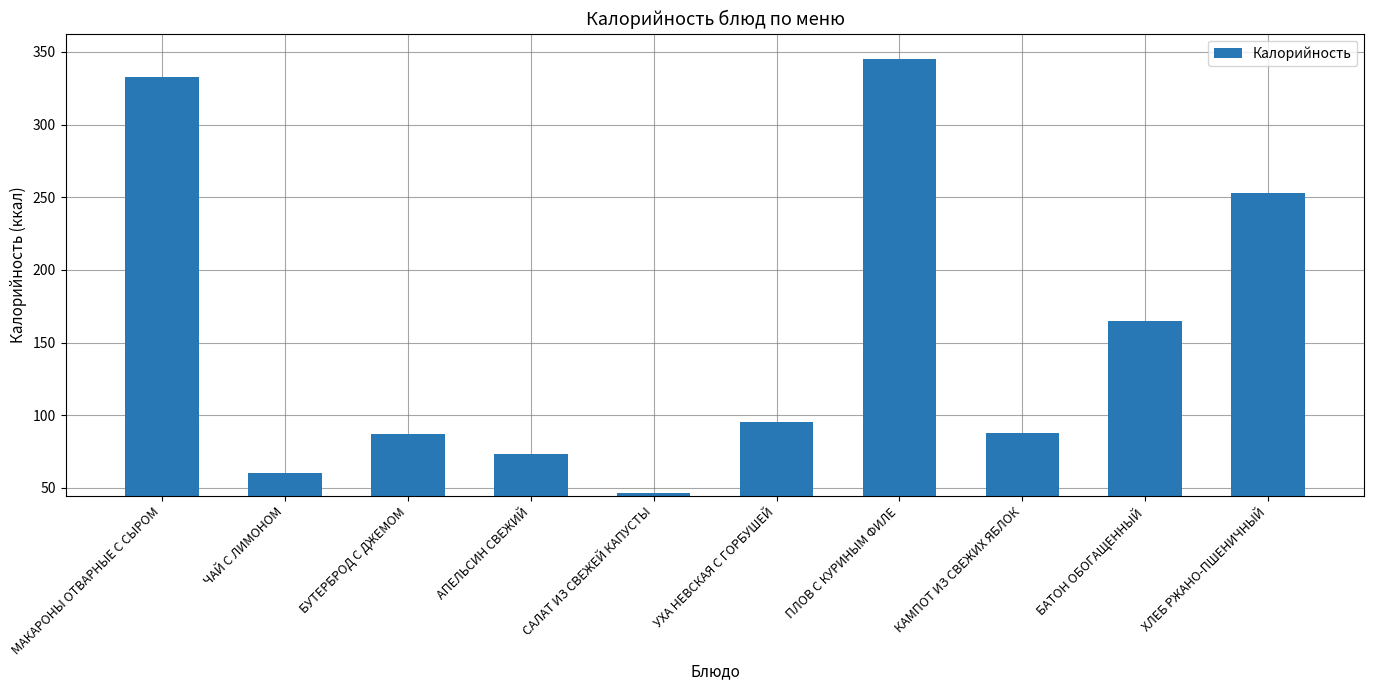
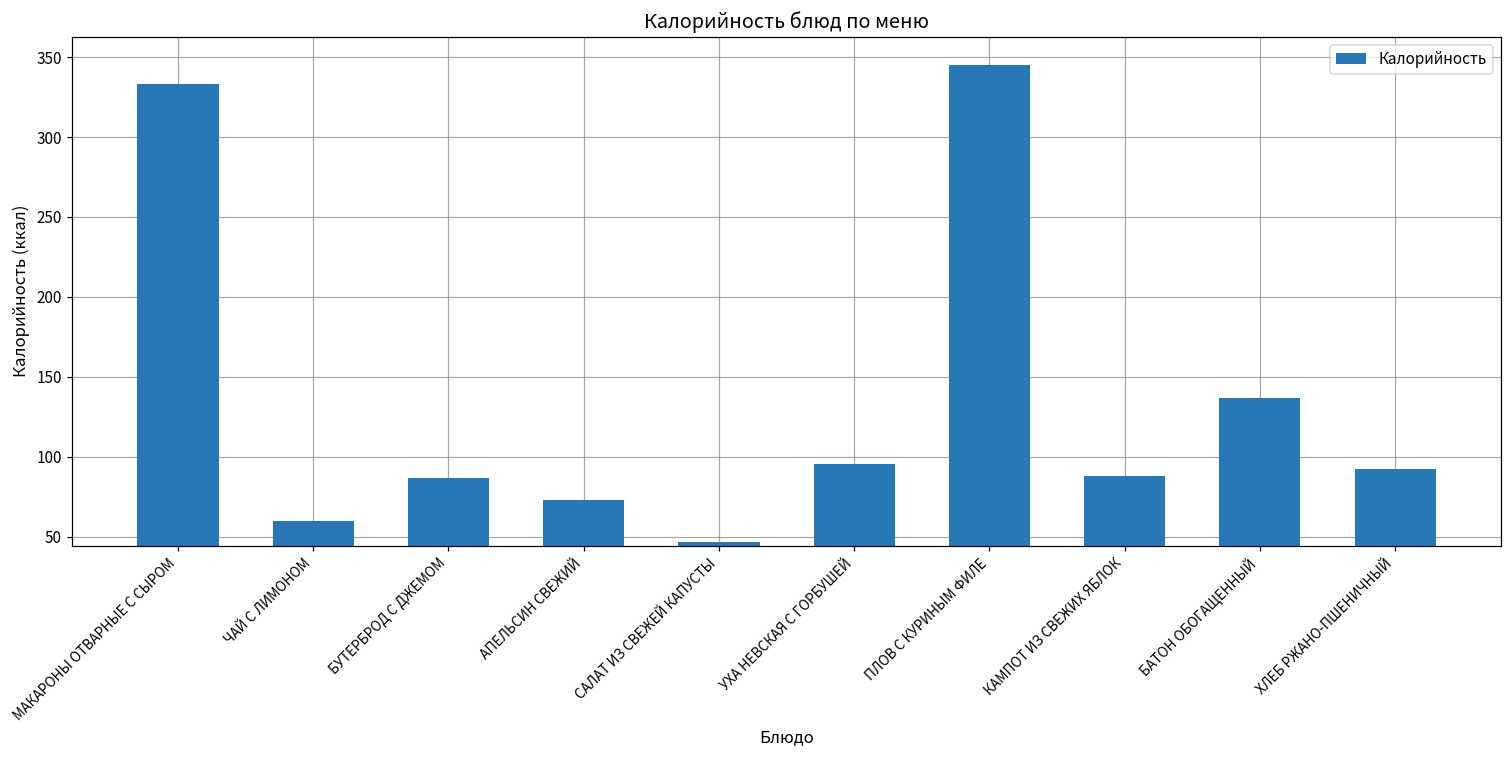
  {
    "МАКАРОНЫ ОТВАРНЫЕ С СЫРОМ": 333,
    "ЧАЙ С ЛИМОНОМ": 60,
    "БУТЕРБРОД С ДЖЕМОМ": 87,
    "АПЕЛЬСИН СВЕЖИЙ": 73,
    "САЛАТ ИЗ СВЕЖЕЙ КАПУСТЫ": 47,
    "УХА НЕВСКАЯ С ГОРБУШЕЙ": 95,
    "ПЛОВ С КУРИНЫМ ФИЛЕ": 345,
    "КАМПОТ ИЗ СВЕЖИХ ЯБЛОК": 88,
-   "БАТОН ОБОГАЩЕННЫЙ": 165,
-   "ХЛЕБ РЖАНО-ПШЕНИЧНЫЙ": 253
+   "БАТОН ОБОГАЩЕННЫЙ": 136,
+   "ХЛЕБ РЖАНО-ПШЕНИЧНЫЙ": 92
  }
